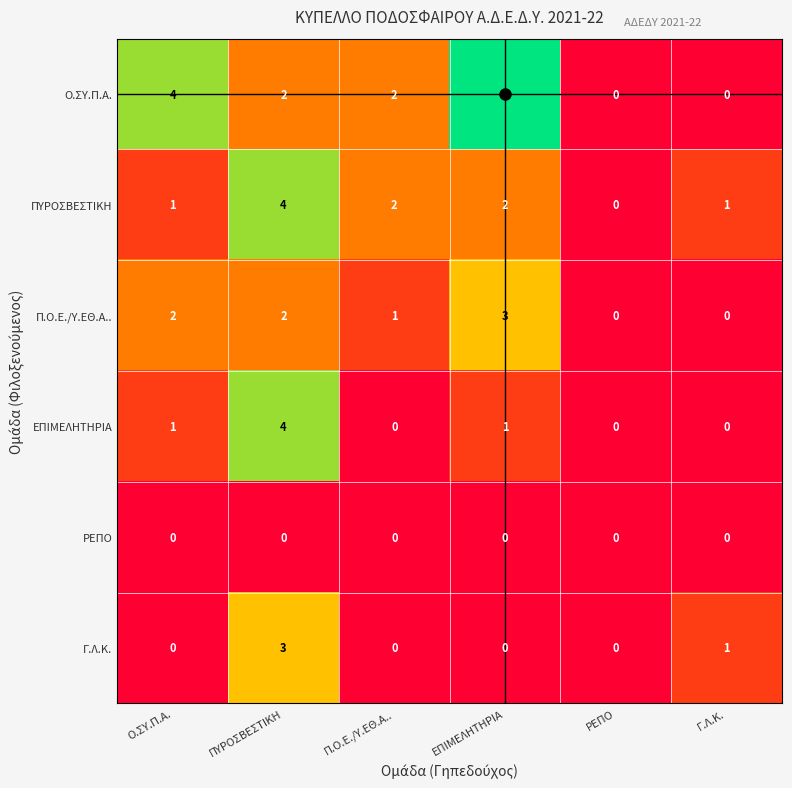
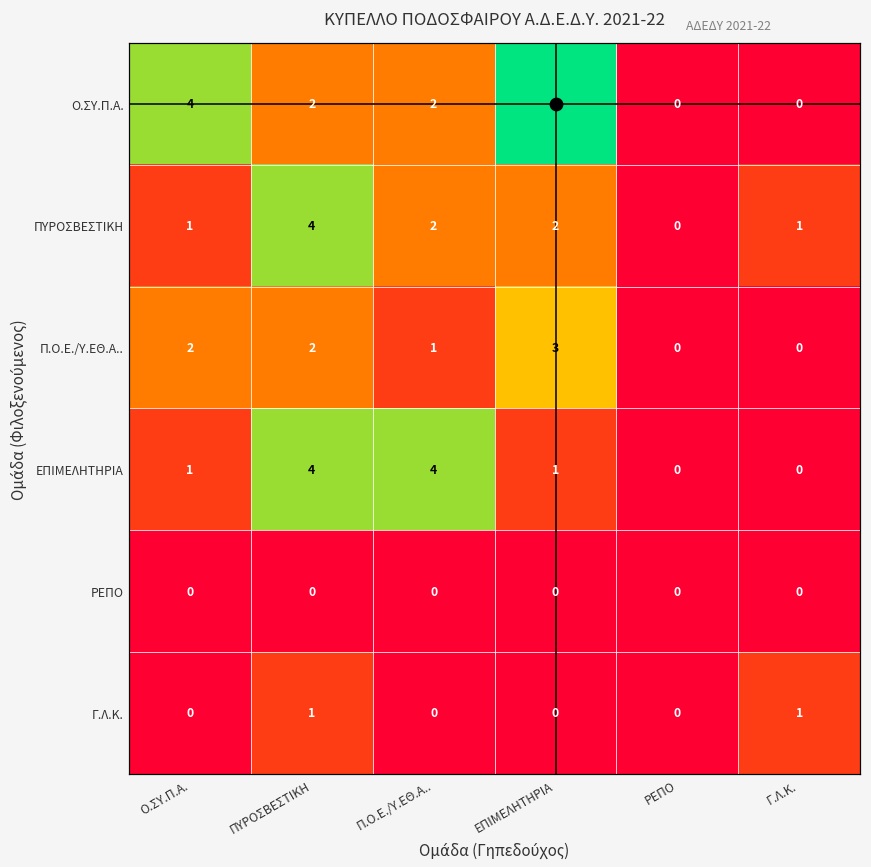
  {
    "Ο.ΣΥ.Π.Α.": {
      "Ο.ΣΥ.Π.Α.": 4,
      "ΠΥΡΟΣΒΕΣΤΙΚΗ": 2,
      "Π.Ο.Ε./Υ.ΕΘ.Α..": 2,
      "ΡΕΠΟ": 0,
      "Γ.Λ.Κ.": 0
    },
    "ΠΥΡΟΣΒΕΣΤΙΚΗ": {
      "Ο.ΣΥ.Π.Α.": 1,
      "ΠΥΡΟΣΒΕΣΤΙΚΗ": 4,
      "Π.Ο.Ε./Υ.ΕΘ.Α..": 2,
      "ΕΠΙΜΕΛΗΤΗΡΙΑ": 2,
      "ΡΕΠΟ": 0,
      "Γ.Λ.Κ.": 1
    },
    "Π.Ο.Ε./Υ.ΕΘ.Α..": {
      "Ο.ΣΥ.Π.Α.": 2,
      "ΠΥΡΟΣΒΕΣΤΙΚΗ": 2,
      "Π.Ο.Ε./Υ.ΕΘ.Α..": 1,
      "ΕΠΙΜΕΛΗΤΗΡΙΑ": 3,
      "ΡΕΠΟ": 0,
      "Γ.Λ.Κ.": 0
    },
    "ΕΠΙΜΕΛΗΤΗΡΙΑ": {
      "Ο.ΣΥ.Π.Α.": 1,
      "ΠΥΡΟΣΒΕΣΤΙΚΗ": 4,
-     "Π.Ο.Ε./Υ.ΕΘ.Α..": 0,
+     "Π.Ο.Ε./Υ.ΕΘ.Α..": 4,
      "ΕΠΙΜΕΛΗΤΗΡΙΑ": 1,
      "ΡΕΠΟ": 0,
      "Γ.Λ.Κ.": 0
    },
    "ΡΕΠΟ": {
      "Ο.ΣΥ.Π.Α.": 0,
      "ΠΥΡΟΣΒΕΣΤΙΚΗ": 0,
      "Π.Ο.Ε./Υ.ΕΘ.Α..": 0,
      "ΕΠΙΜΕΛΗΤΗΡΙΑ": 0,
      "ΡΕΠΟ": 0,
      "Γ.Λ.Κ.": 0
    },
    "Γ.Λ.Κ.": {
      "Ο.ΣΥ.Π.Α.": 0,
-     "ΠΥΡΟΣΒΕΣΤΙΚΗ": 3,
+     "ΠΥΡΟΣΒΕΣΤΙΚΗ": 1,
      "Π.Ο.Ε./Υ.ΕΘ.Α..": 0,
      "ΕΠΙΜΕΛΗΤΗΡΙΑ": 0,
      "ΡΕΠΟ": 0,
      "Γ.Λ.Κ.": 1
    }
  }
